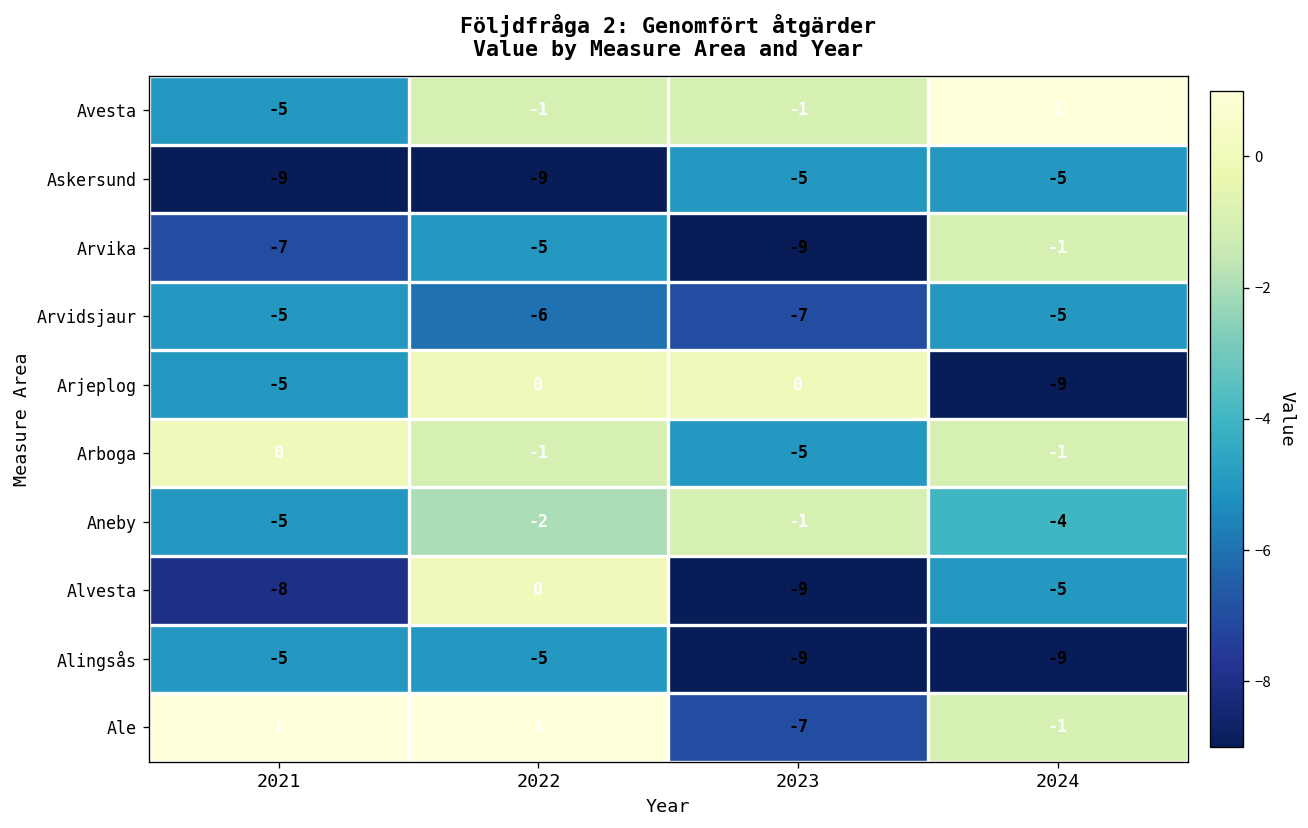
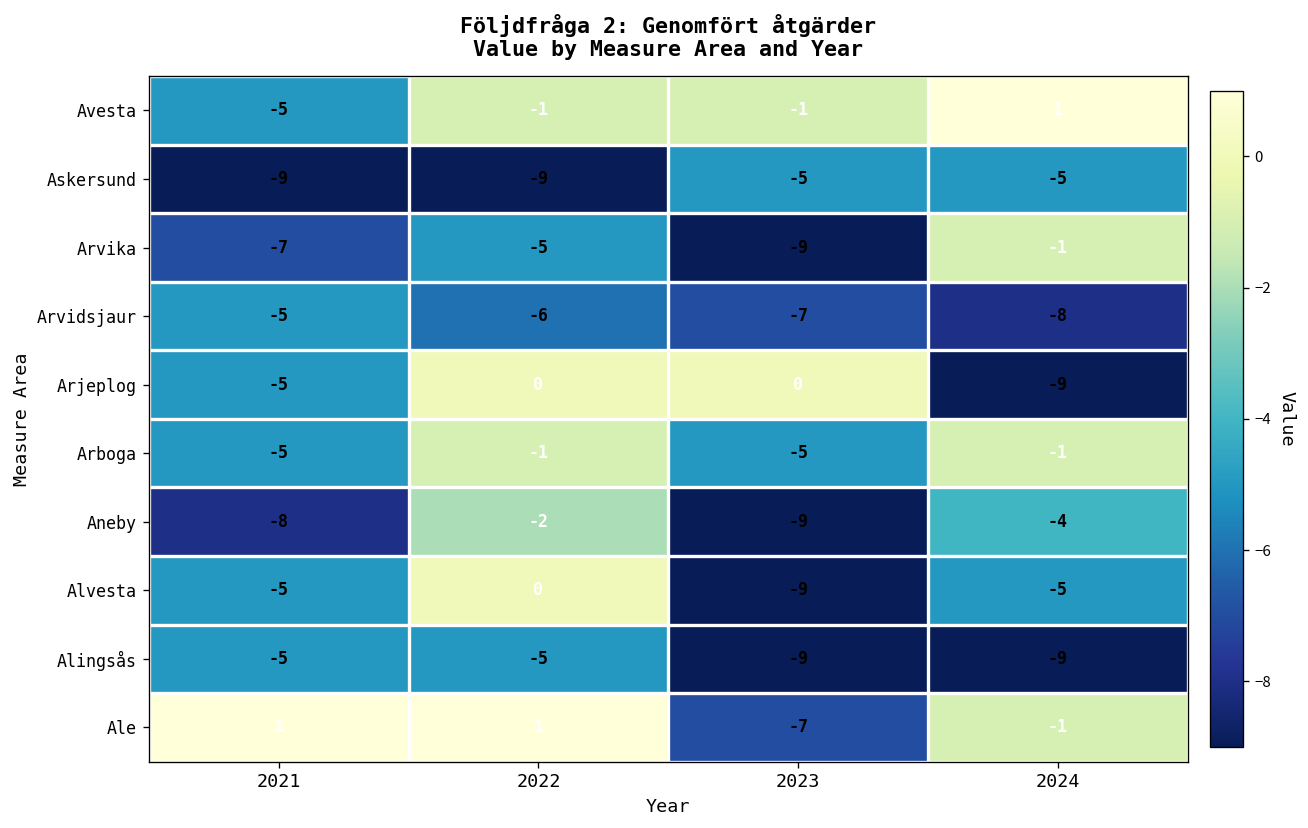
  {
    "Avesta": {
      "2021": -5,
      "2022": -1,
      "2023": -1
    },
    "Askersund": {
      "2021": -9,
      "2022": -9,
      "2023": -5,
      "2024": -5
    },
    "Arvika": {
      "2021": -7,
      "2022": -5,
      "2023": -9,
      "2024": -1
    },
    "Arvidsjaur": {
      "2021": -5,
      "2022": -6,
      "2023": -7,
-     "2024": -5
+     "2024": -8
    },
    "Arjeplog": {
      "2021": -5,
      "2022": 0,
      "2023": 0,
      "2024": -9
    },
    "Arboga": {
-     "2021": 0,
+     "2021": -5,
      "2022": -1,
      "2023": -5,
      "2024": -1
    },
    "Aneby": {
-     "2021": -5,
+     "2021": -8,
      "2022": -2,
-     "2023": -1,
+     "2023": -9,
      "2024": -4
    },
    "Alvesta": {
-     "2021": -8,
+     "2021": -5,
      "2022": 0,
      "2023": -9,
      "2024": -5
    },
    "Alingsås": {
      "2021": -5,
      "2022": -5,
      "2023": -9,
      "2024": -9
    },
    "Ale": {
      "2023": -7,
      "2024": -1
    }
  }
